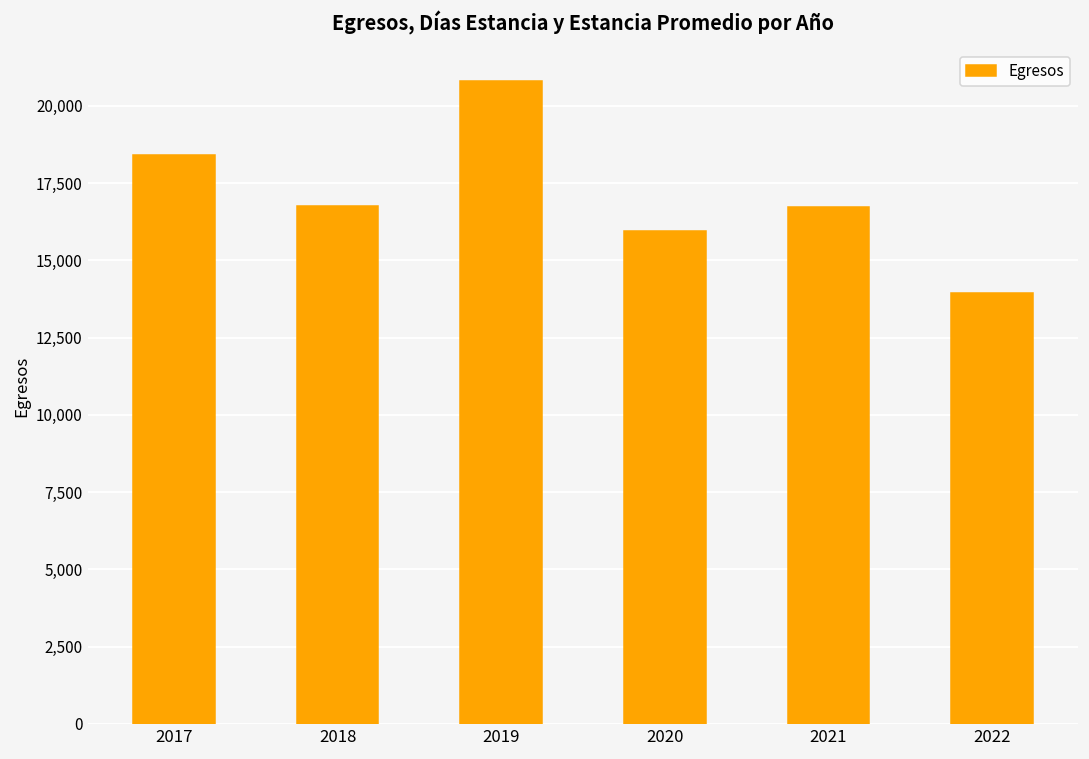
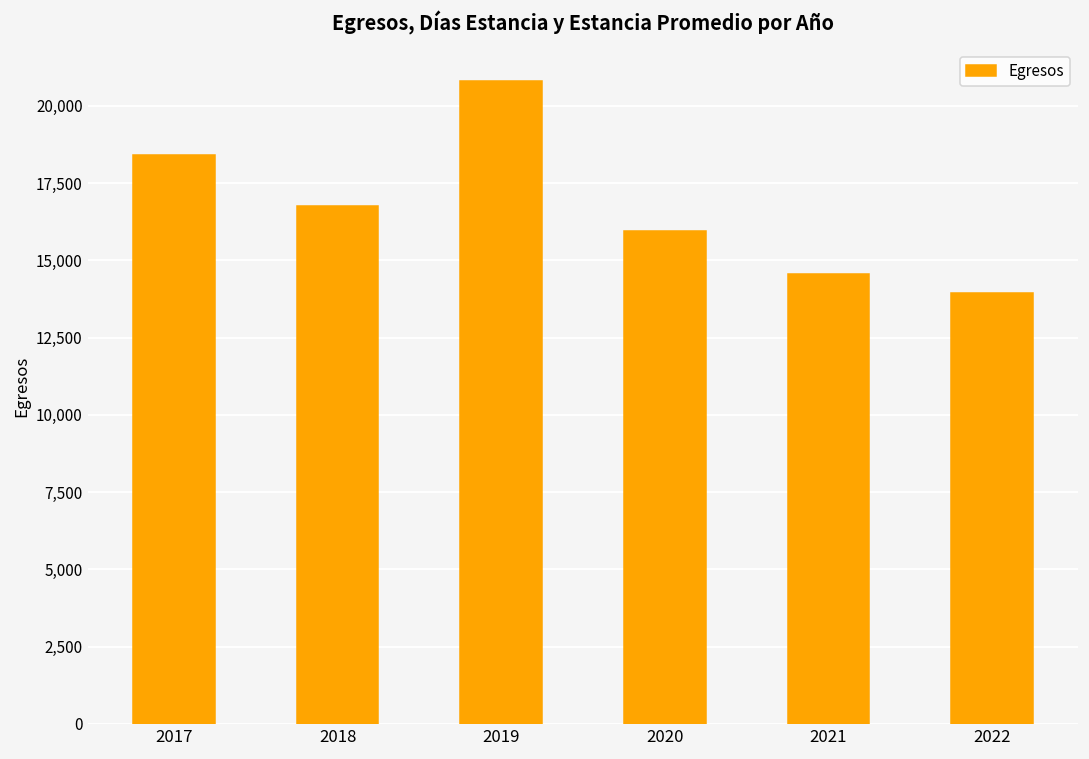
  {
    "2017": "18,400",
    "2018": "16,800",
    "2019": "20,800",
    "2020": "16,000",
-   "2021": "16,700",
+   "2021": "14,600",
    "2022": "14,000"
  }
